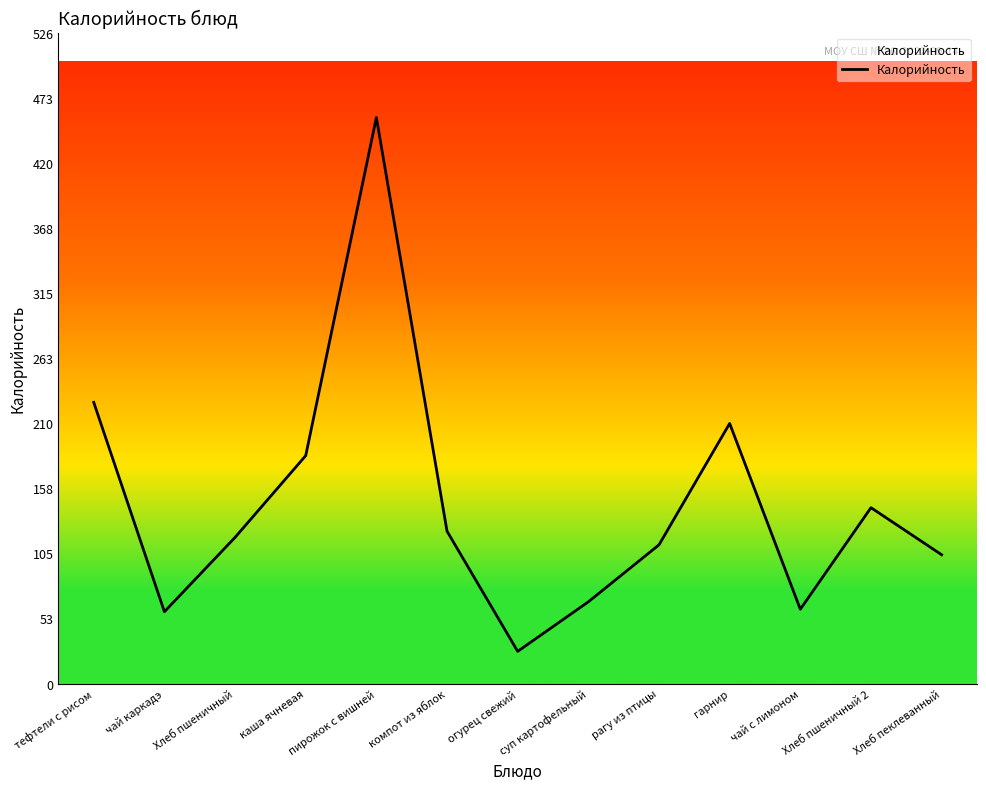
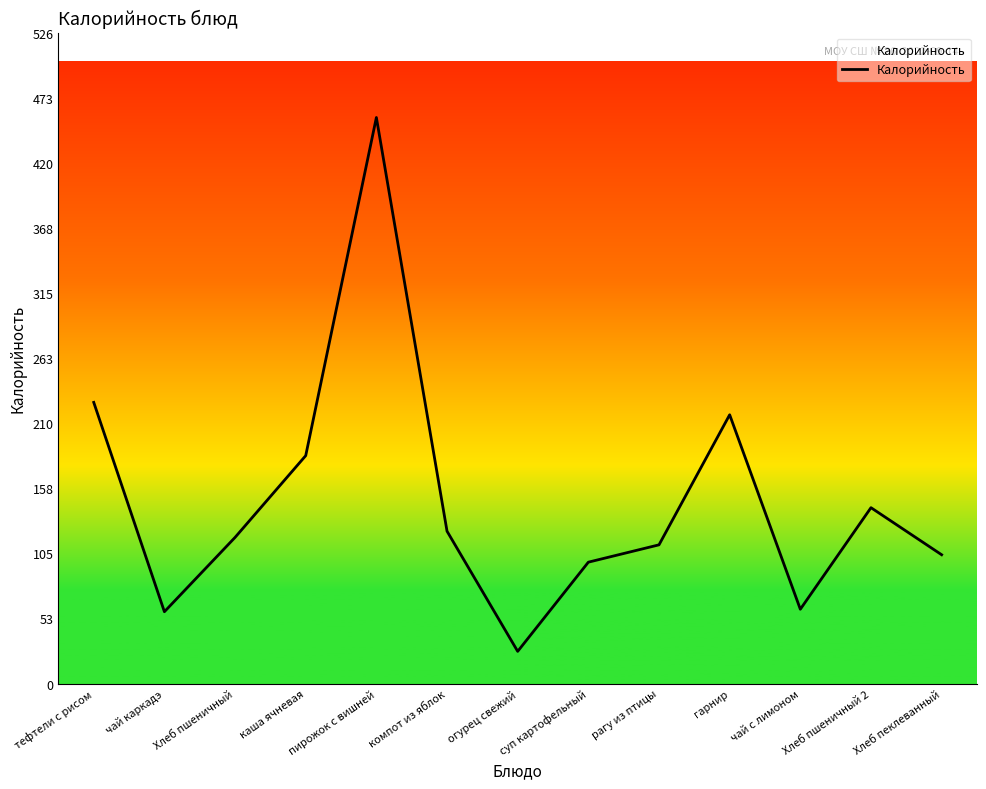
  {
    "тефтели с рисом": 227,
    "чай каркадэ": 58,
    "Хлеб пшеничный": 118,
    "каша ячневая": 184,
    "пирожок с вишней": 457,
    "компот из яблок": 123,
    "огурец свежий": 26,
-   "суп картофельный": 66,
+   "суп картофельный": 98,
    "рагу из птицы": 112,
-   "гарнир": 210,
+   "гарнир": 217,
    "чай с лимоном": 60,
    "Хлеб пшеничный 2": 142,
    "Хлеб пеклеванный": 104
  }
